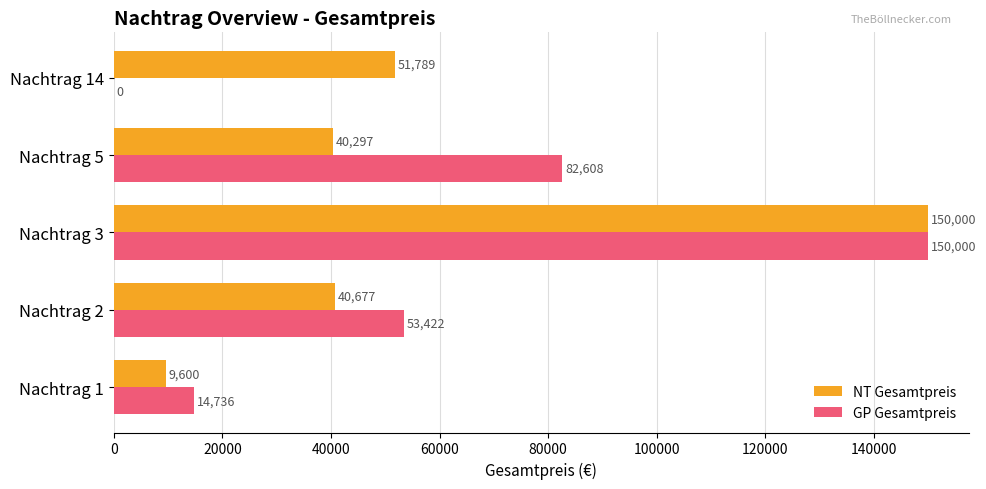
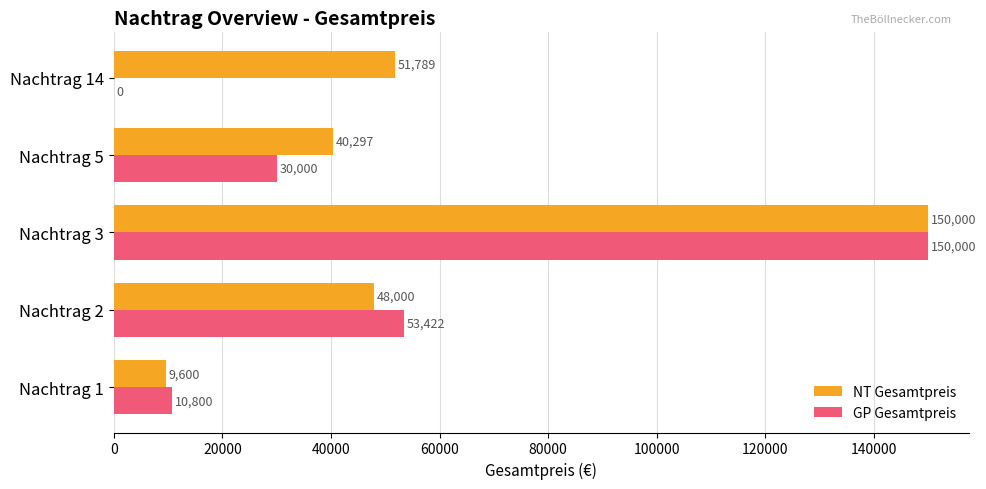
  {
    "NT Gesamtpreis": {
      "Nachtrag 14": "51,789",
      "Nachtrag 5": "40,297",
      "Nachtrag 3": "150,000",
-     "Nachtrag 2": "40,677",
+     "Nachtrag 2": "48,000",
      "Nachtrag 1": "9,600"
    },
    "GP Gesamtpreis": {
      "Nachtrag 14": "0",
-     "Nachtrag 5": "82,608",
+     "Nachtrag 5": "30,000",
      "Nachtrag 3": "150,000",
      "Nachtrag 2": "53,422",
-     "Nachtrag 1": "14,736"
+     "Nachtrag 1": "10,800"
    }
  }
